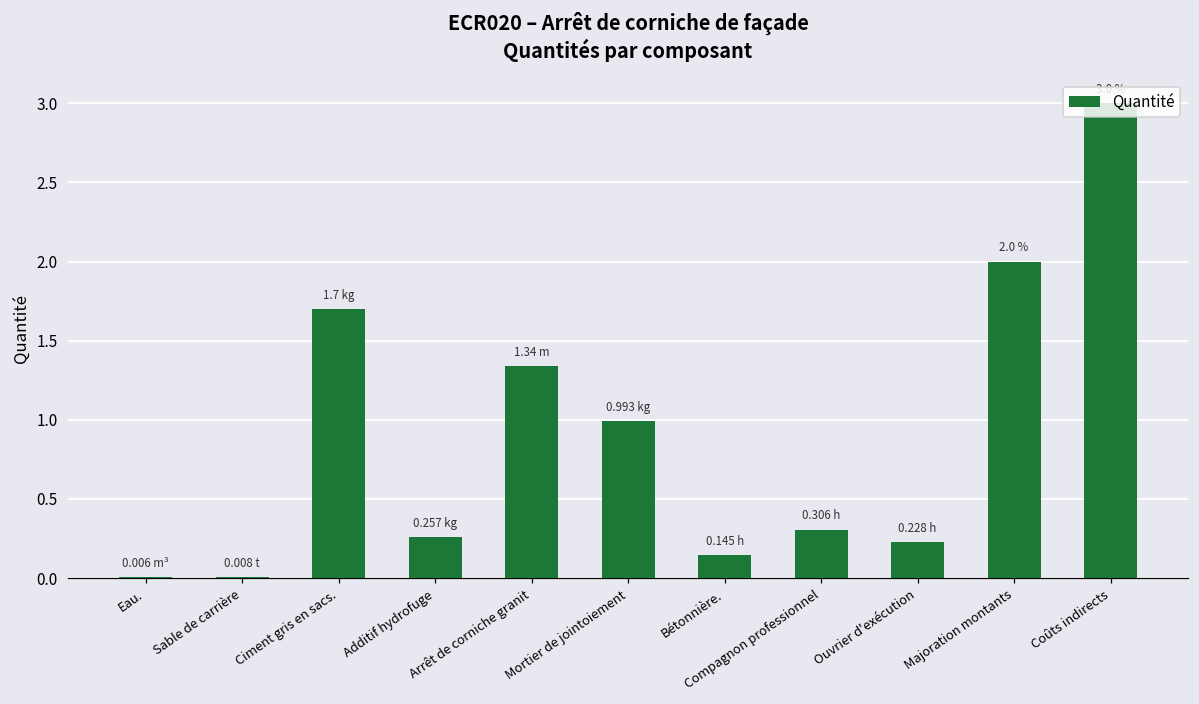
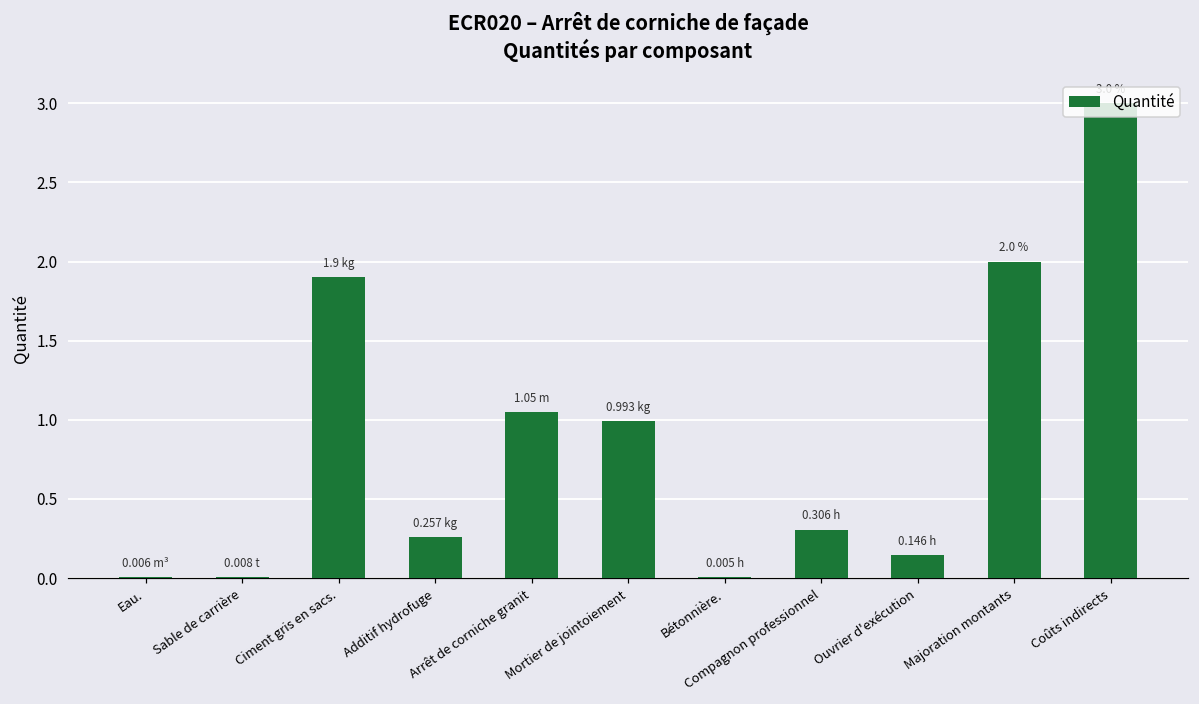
  {
    "Eau.": "0.006",
    "Sable de carrière": "0.008",
-   "Ciment gris en sacs.": "1.7",
+   "Ciment gris en sacs.": "1.9",
    "Additif hydrofuge": "0.257",
-   "Arrêt de corniche granit": "1.34",
+   "Arrêt de corniche granit": "1.05",
    "Mortier de jointoiement": "0.993",
-   "Bétonnière.": "0.145",
+   "Bétonnière.": "0.005",
    "Compagnon professionnel": "0.306",
-   "Ouvrier d'exécution": "0.228",
+   "Ouvrier d'exécution": "0.146",
    "Majoration montants": "2.0 %"
  }
